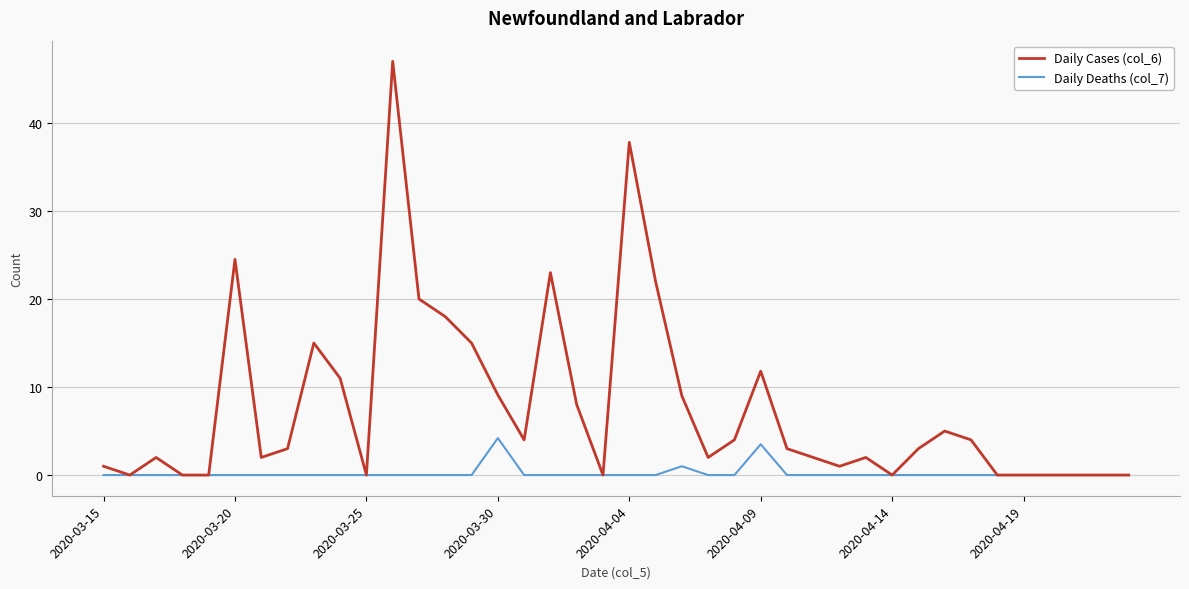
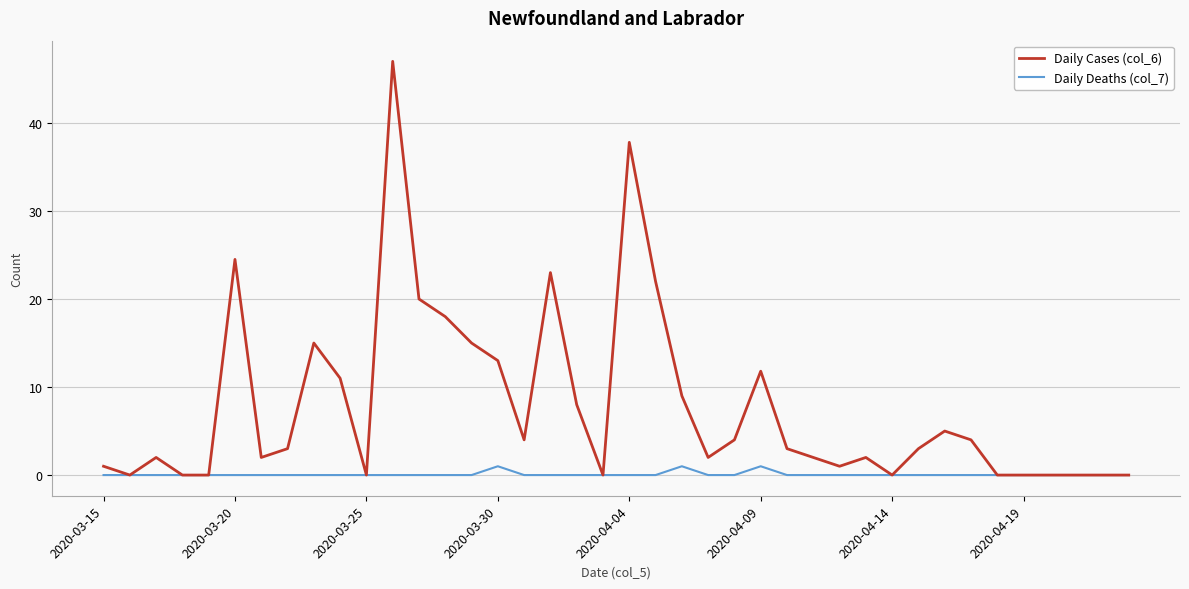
  {
    "Daily Cases (col_6)": {
      "2020-03-15": 1,
      "2020-03-20": 25,
-     "2020-03-30": 9,
+     "2020-03-30": 13,
      "2020-04-04": 38,
      "2020-04-09": 12
    },
    "Daily Deaths (col_7)": {
      "2020-03-15": 0,
      "2020-03-20": 0,
-     "2020-03-30": 4,
+     "2020-03-30": 1,
      "2020-04-04": 0,
-     "2020-04-09": 4
+     "2020-04-09": 1
    }
  }
